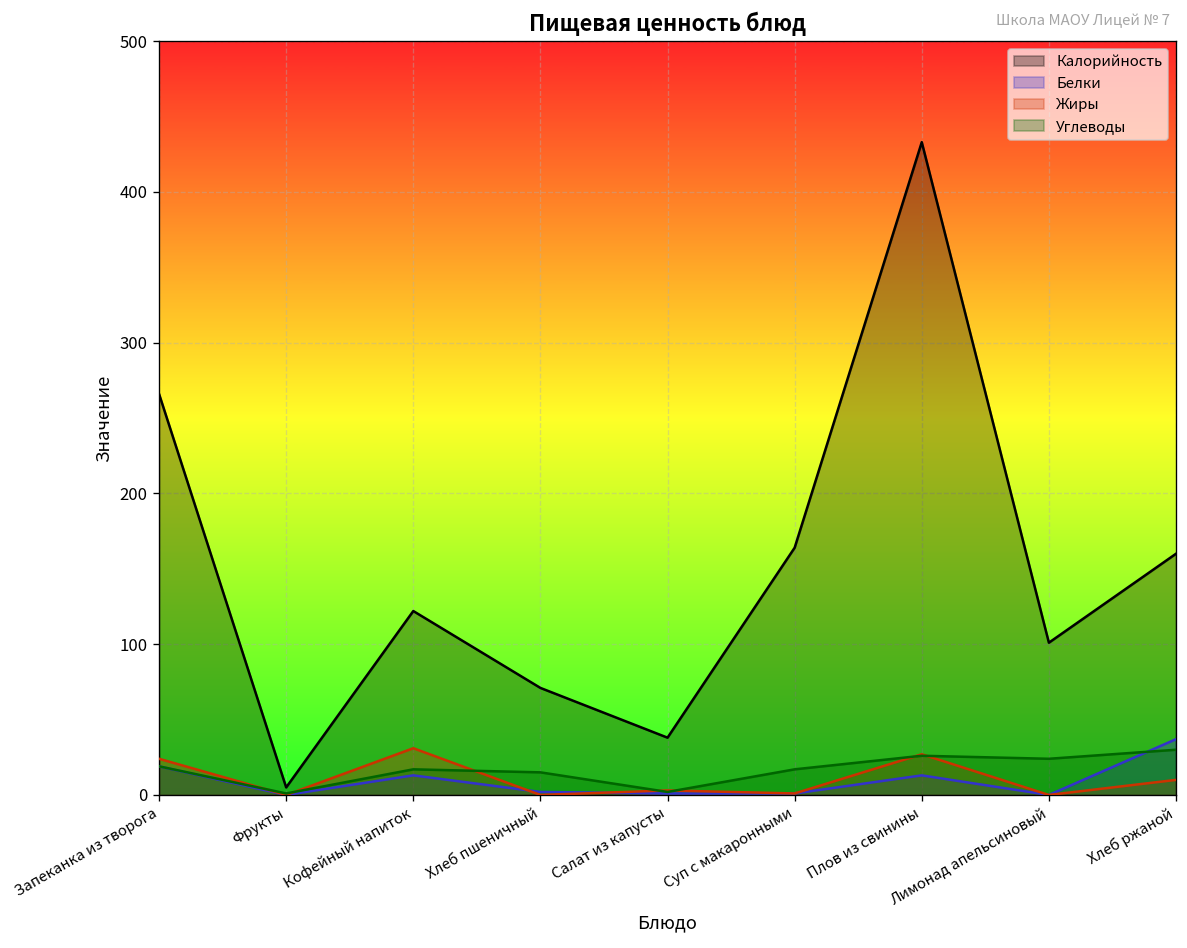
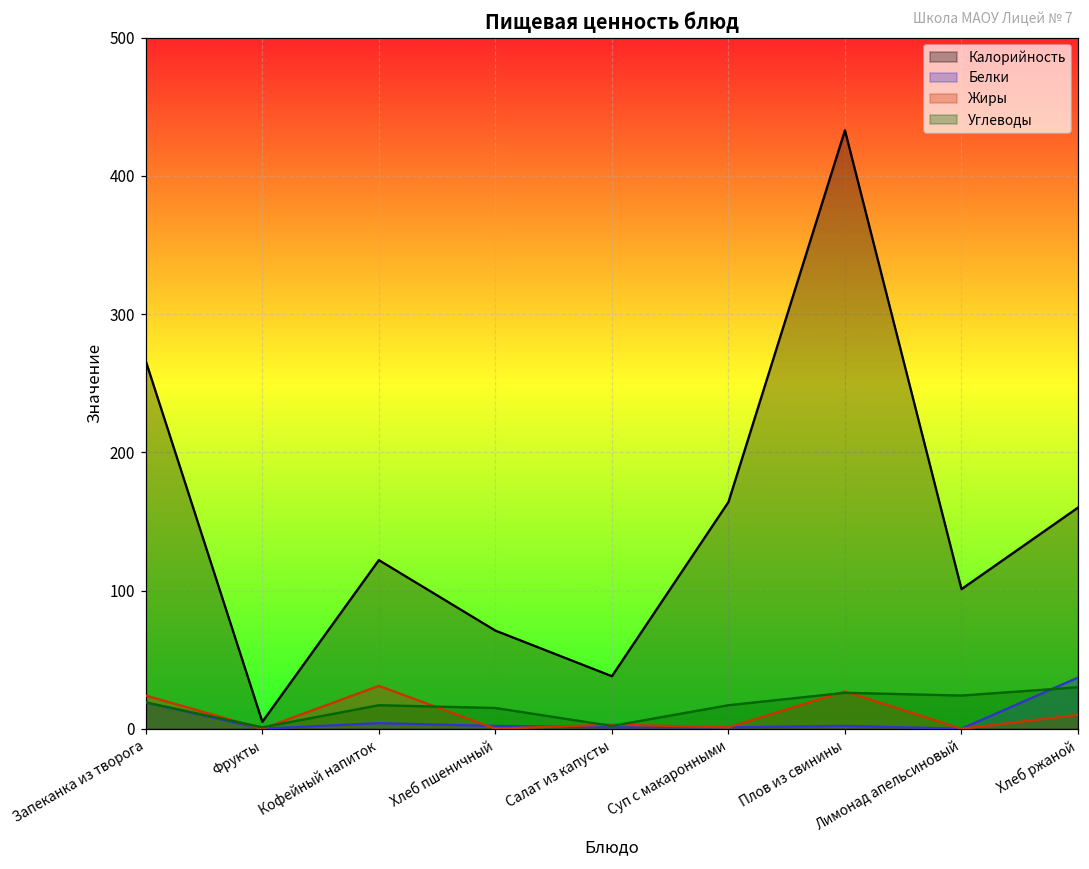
  {
    "Белки": {
-     "Кофейный напиток": 13,
-     "Плов из свинины": 13,
+     "Кофейный напиток": 4,
+     "Плов из свинины": 2,
      "Хлеб ржаной": 37
    },
    "Жиры": {
      "Запеканка из творога": 24,
      "Кофейный напиток": 31,
      "Хлеб ржаной": 10
    }
  }
